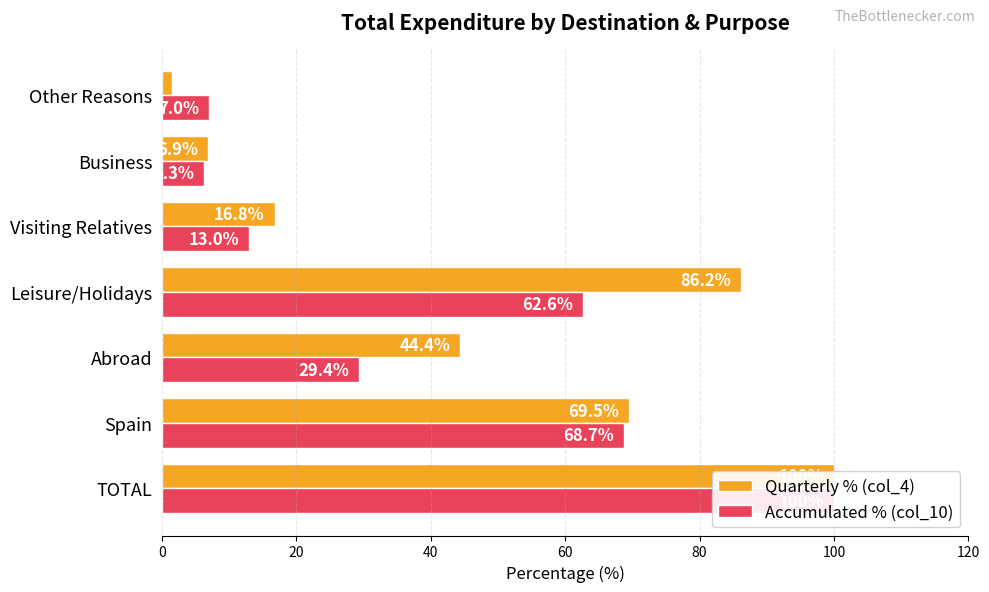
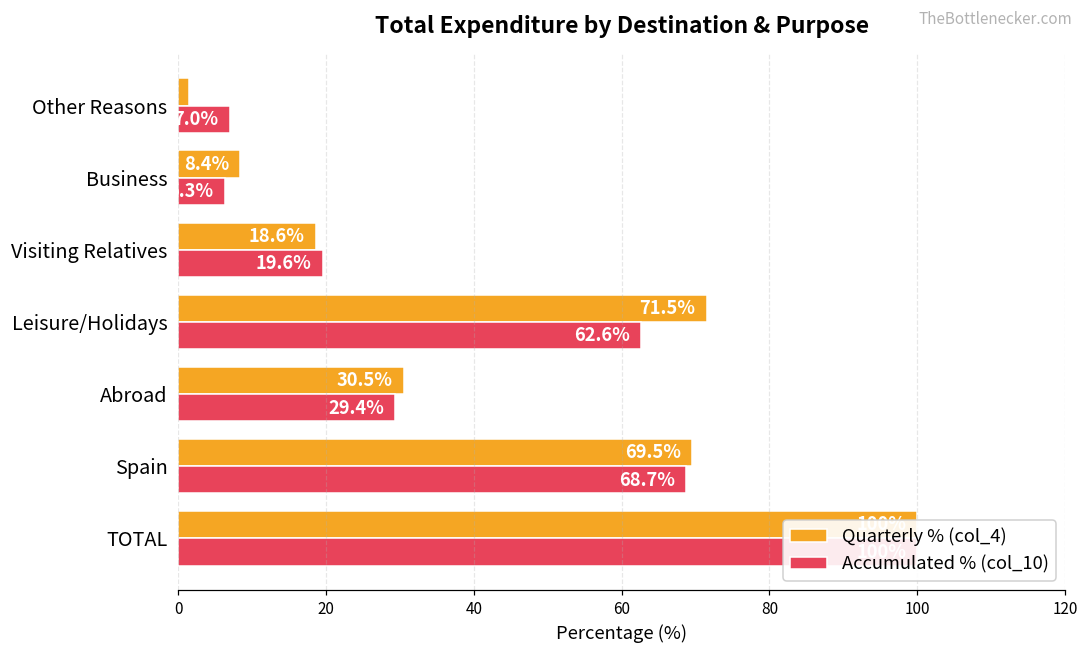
  {
    "Quarterly % (col_4)": {
-     "Business": "6.9%",
-     "Visiting Relatives": "16.8%",
-     "Leisure/Holidays": "86.2%",
-     "Abroad": "44.4%",
+     "Business": "8.4%",
+     "Visiting Relatives": "18.6%",
+     "Leisure/Holidays": "71.5%",
+     "Abroad": "30.5%",
      "Spain": "69.5%"
    },
    "Accumulated % (col_10)": {
      "Other Reasons": "7.0%",
      "Business": "6.3%",
-     "Visiting Relatives": "13.0%",
+     "Visiting Relatives": "19.6%",
      "Leisure/Holidays": "62.6%",
      "Abroad": "29.4%",
      "Spain": "68.7%"
    }
  }
